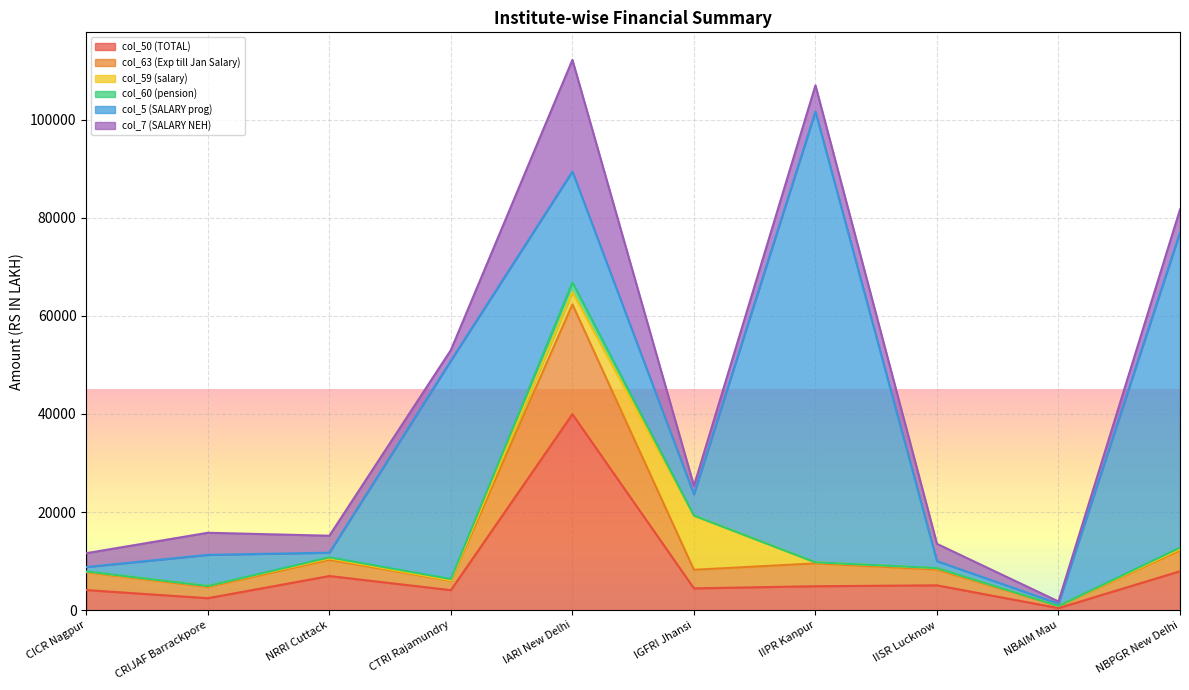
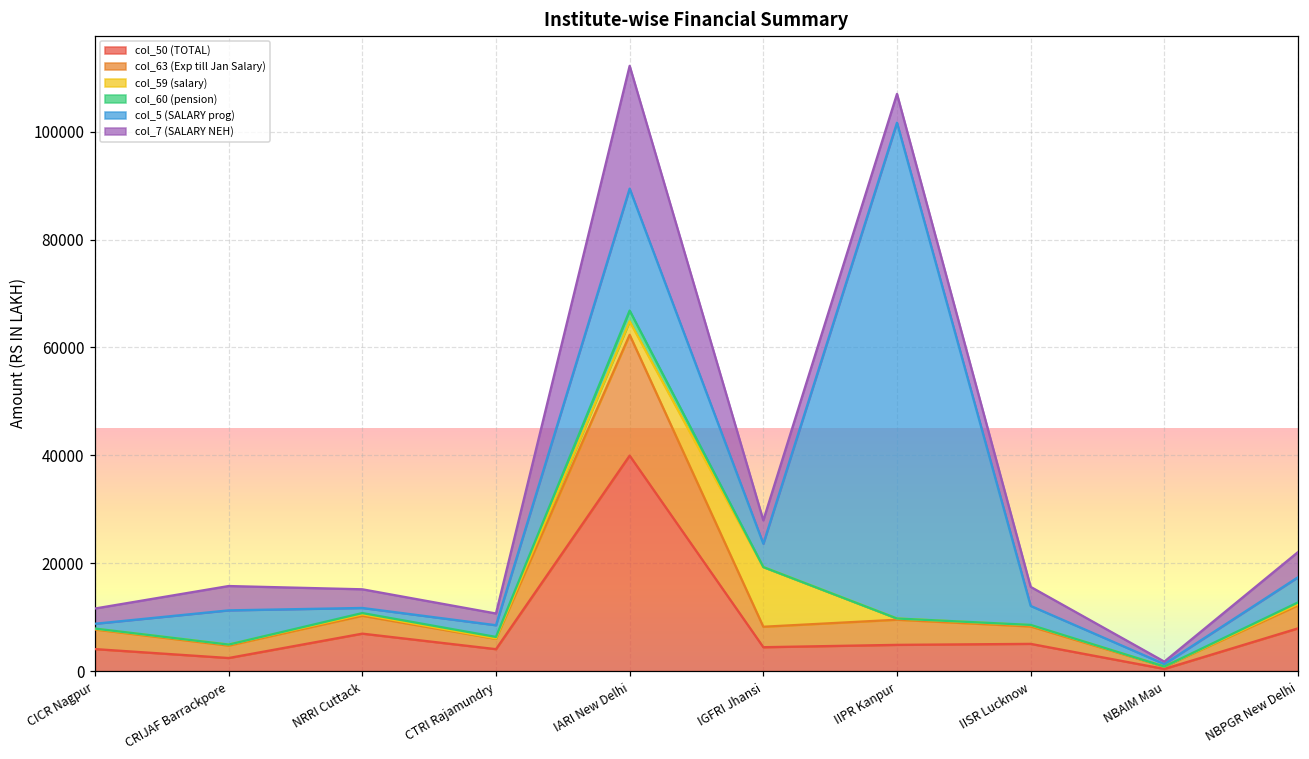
  {
    "col_59 (salary)": {
      "IARI New Delhi": 2000
    },
    "col_60 (pension)": {
      "IARI New Delhi": 2000
    },
    "col_5 (SALARY prog)": {
      "CICR Nagpur": 1000,
      "CRIJAF Barrackpore": 6000,
      "NRRI Cuttack": 1000,
-     "CTRI Rajamundry": 45000,
+     "CTRI Rajamundry": 2000,
      "IARI New Delhi": 23000,
      "IGFRI Jhansi": 4000,
      "IIPR Kanpur": 92000,
-     "IISR Lucknow": 1000,
-     "NBPGR New Delhi": 64000
+     "IISR Lucknow": 4000,
+     "NBPGR New Delhi": 5000
    },
    "col_7 (SALARY NEH)": {
      "CICR Nagpur": 3000,
      "CRIJAF Barrackpore": 5000,
      "NRRI Cuttack": 3000,
      "CTRI Rajamundry": 2000,
      "IARI New Delhi": 23000,
-     "IGFRI Jhansi": 2000,
+     "IGFRI Jhansi": 4000,
      "IIPR Kanpur": 5000,
      "IISR Lucknow": 4000,
      "NBPGR New Delhi": 5000
    }
  }
